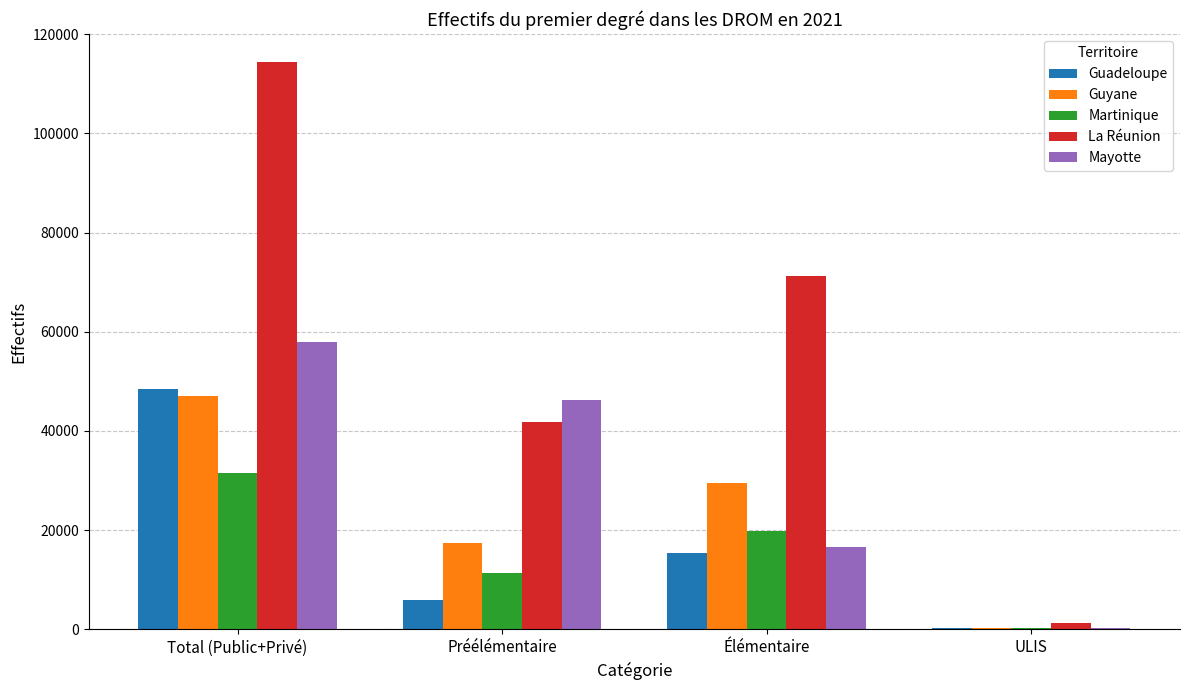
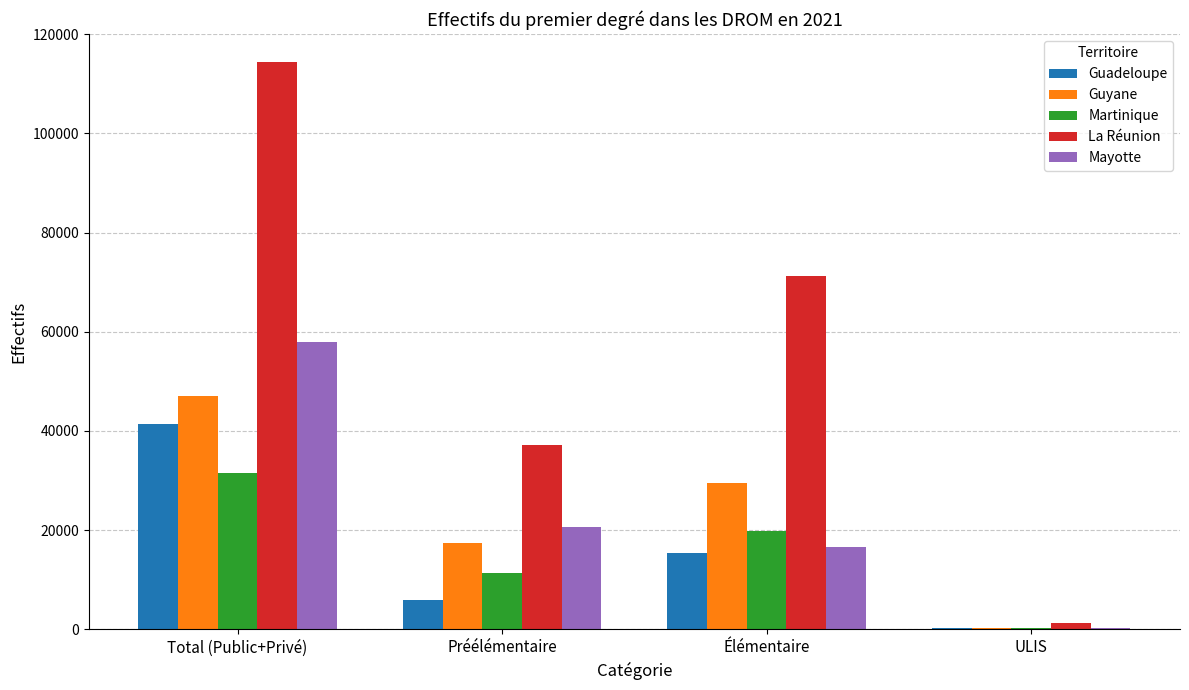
  {
    "Guadeloupe": {
-     "Total (Public+Privé)": 48000,
+     "Total (Public+Privé)": 41000,
      "Préélémentaire": 6000,
      "Élémentaire": 15000
    },
    "Guyane": {
      "Total (Public+Privé)": 47000,
      "Préélémentaire": 17000,
      "Élémentaire": 29000
    },
    "Martinique": {
      "Total (Public+Privé)": 32000,
      "Préélémentaire": 11000,
      "Élémentaire": 20000
    },
    "La Réunion": {
      "Total (Public+Privé)": 114000,
-     "Préélémentaire": 42000,
+     "Préélémentaire": 37000,
      "Élémentaire": 71000,
      "ULIS": 1000
    },
    "Mayotte": {
      "Total (Public+Privé)": 58000,
-     "Préélémentaire": 46000,
+     "Préélémentaire": 21000,
      "Élémentaire": 17000
    }
  }
